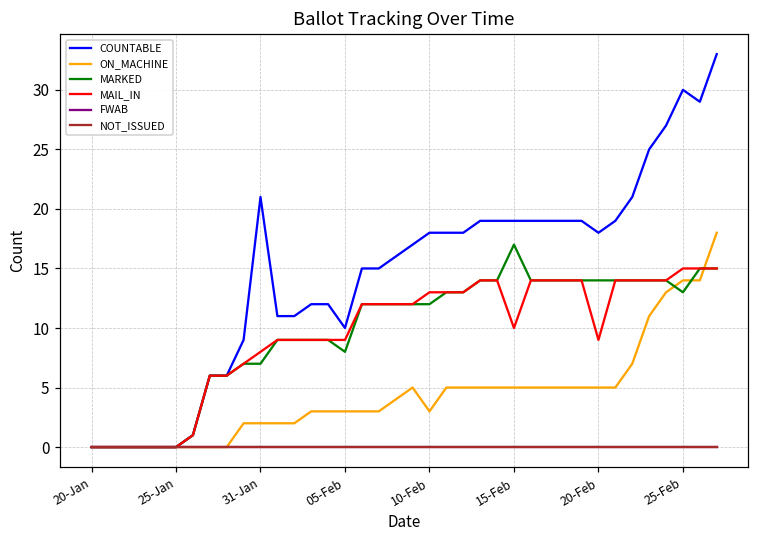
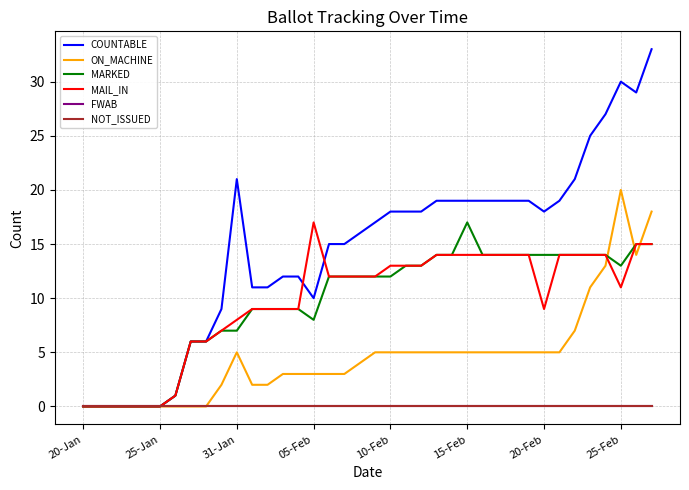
  {
    "COUNTABLE": {
      "31-Jan": 21,
      "05-Feb": 10,
      "10-Feb": 18,
      "15-Feb": 19,
      "20-Feb": 18,
      "25-Feb": 30
    },
    "ON_MACHINE": {
-     "31-Jan": 2,
+     "31-Jan": 5,
      "05-Feb": 3,
-     "10-Feb": 3,
+     "10-Feb": 5,
      "15-Feb": 5,
      "20-Feb": 5,
-     "25-Feb": 14
+     "25-Feb": 20
    },
    "MARKED": {
      "31-Jan": 7,
      "05-Feb": 8,
      "10-Feb": 12,
      "15-Feb": 17,
      "20-Feb": 14,
      "25-Feb": 13
    },
    "MAIL_IN": {
      "31-Jan": 8,
-     "05-Feb": 9,
+     "05-Feb": 17,
      "10-Feb": 13,
-     "15-Feb": 10,
+     "15-Feb": 14,
      "20-Feb": 9,
-     "25-Feb": 15
+     "25-Feb": 11
    },
    "NOT_ISSUED": {
      "31-Jan": 0,
      "05-Feb": 0,
      "10-Feb": 0,
      "15-Feb": 0,
      "20-Feb": 0,
      "25-Feb": 0
    }
  }
